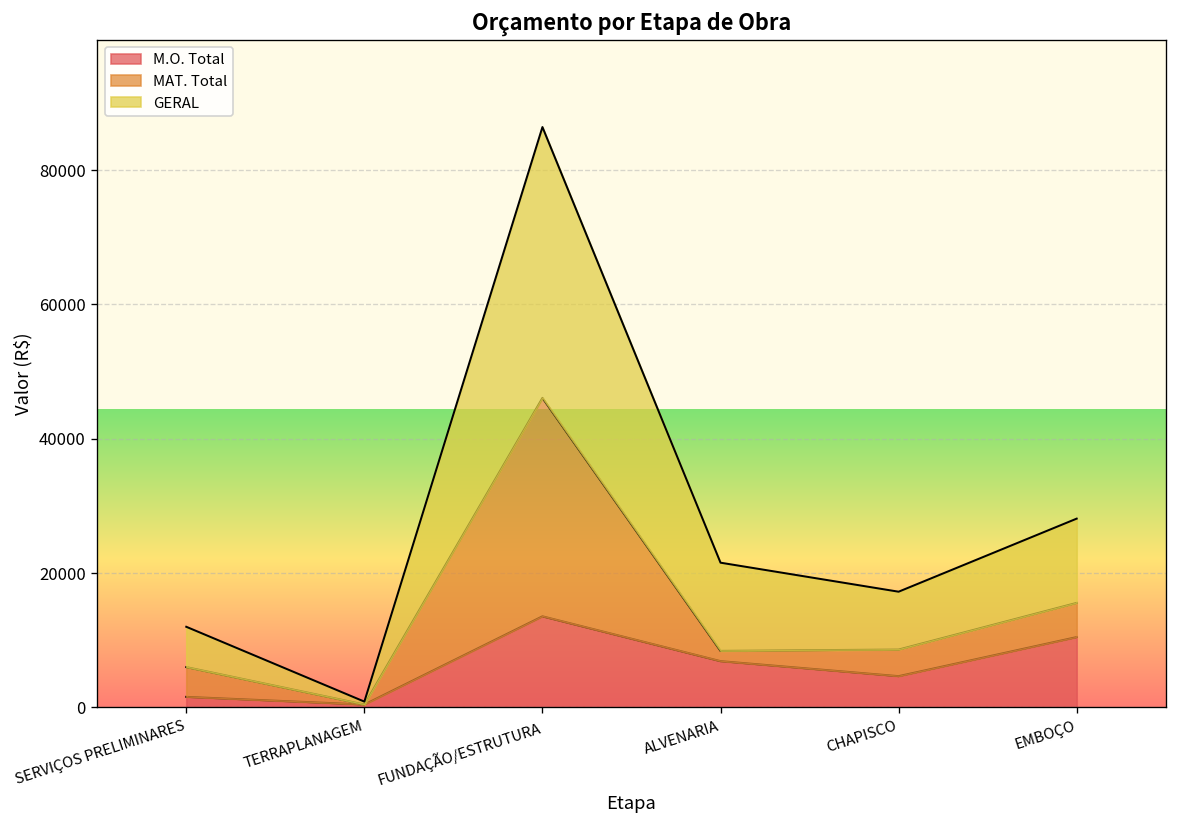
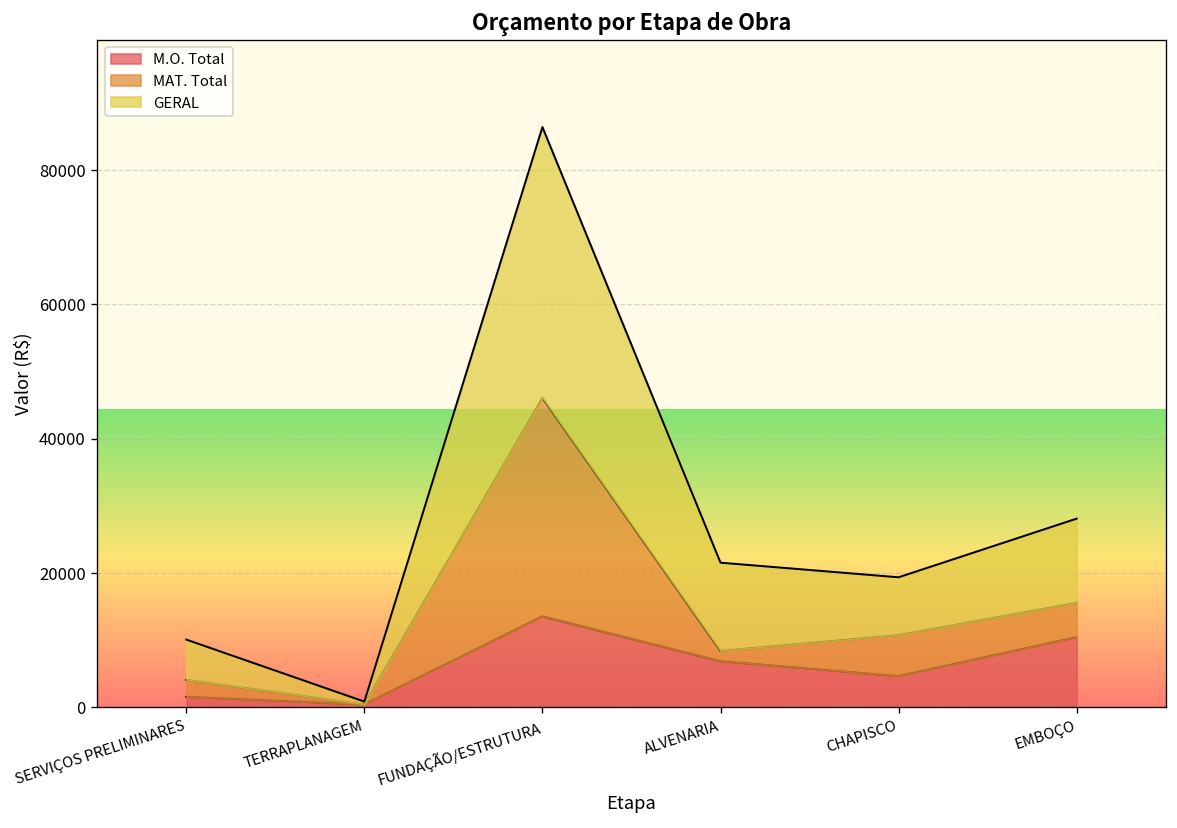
  {
    "M.O. Total": {
      "SERVIÇOS PRELIMINARES": 2000,
      "FUNDAÇÃO/ESTRUTURA": 14000,
      "ALVENARIA": 7000,
      "CHAPISCO": 5000,
      "EMBOÇO": 10000
    },
    "MAT. Total": {
-     "SERVIÇOS PRELIMINARES": 4000,
+     "SERVIÇOS PRELIMINARES": 3000,
      "FUNDAÇÃO/ESTRUTURA": 33000,
      "ALVENARIA": 2000,
-     "CHAPISCO": 4000,
+     "CHAPISCO": 6000,
      "EMBOÇO": 5000
    },
    "GERAL": {
      "SERVIÇOS PRELIMINARES": 6000,
      "FUNDAÇÃO/ESTRUTURA": 40000,
      "ALVENARIA": 13000,
      "CHAPISCO": 9000,
      "EMBOÇO": 13000
    }
  }
